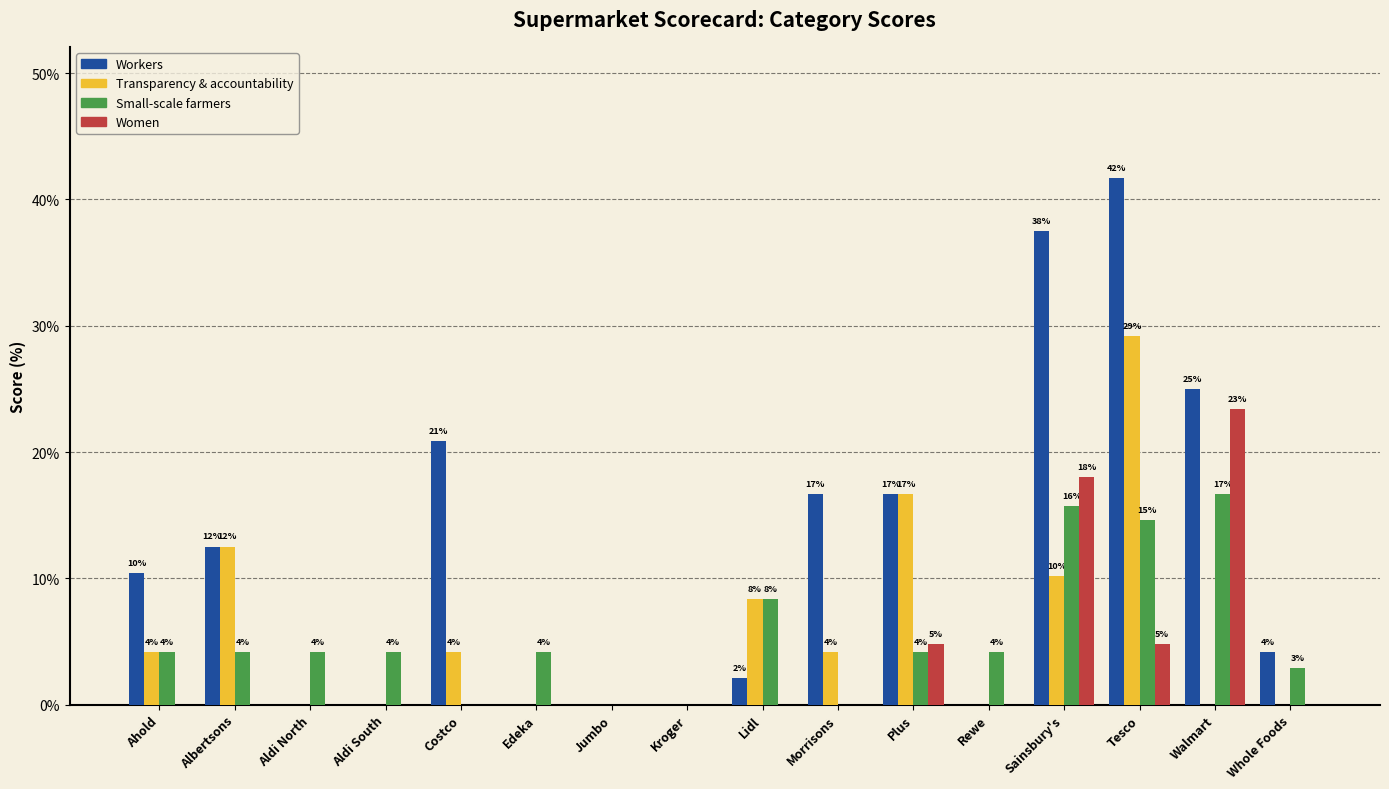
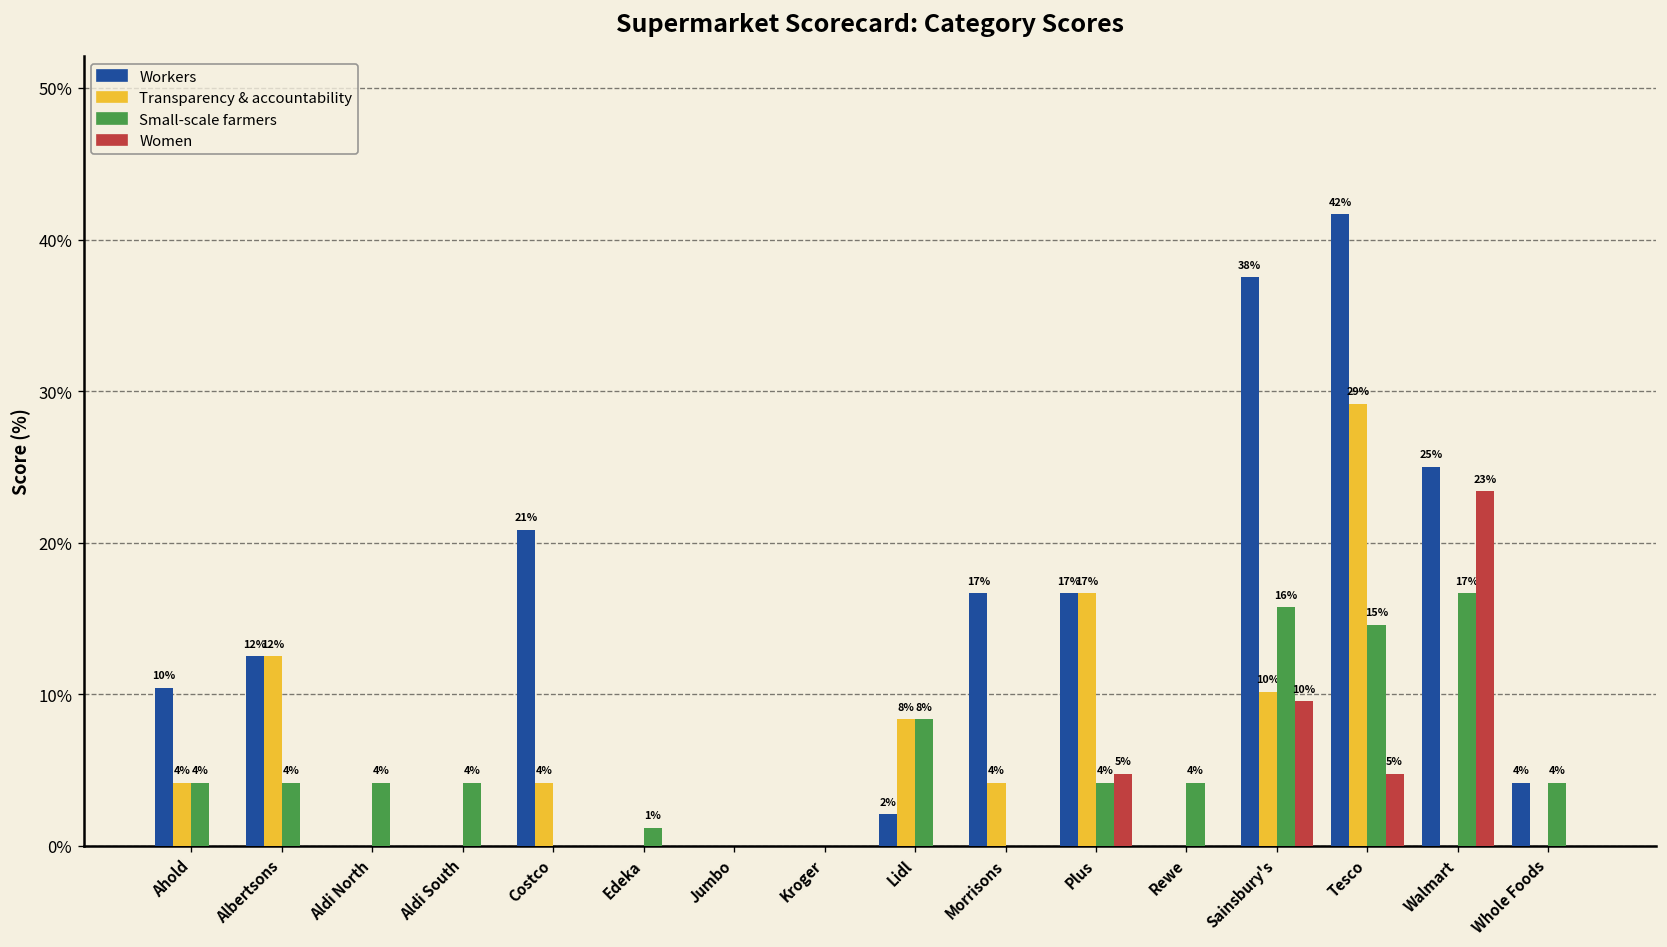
  {
    "Workers": {
      "Ahold": "10%",
      "Costco": "21%",
      "Lidl": "2%",
      "Morrisons": "17%",
      "Sainsbury's": "38%",
      "Tesco": "42%",
      "Walmart": "25%",
      "Whole Foods": "4%"
    },
    "Transparency & accountability": {
      "Ahold": "4%",
      "Costco": "4%",
      "Lidl": "8%",
      "Morrisons": "4%",
      "Sainsbury's": "10%",
      "Tesco": "29%"
    },
    "Small-scale farmers": {
      "Ahold": "4%",
      "Albertsons": "4%",
      "Aldi North": "4%",
      "Aldi South": "4%",
-     "Edeka": "4%",
+     "Edeka": "1%",
      "Lidl": "8%",
      "Plus": "4%",
      "Rewe": "4%",
      "Sainsbury's": "16%",
      "Tesco": "15%",
      "Walmart": "17%",
-     "Whole Foods": "3%"
+     "Whole Foods": "4%"
    },
    "Women": {
      "Plus": "5%",
-     "Sainsbury's": "18%",
+     "Sainsbury's": "10%",
      "Tesco": "5%",
      "Walmart": "23%"
    }
  }
